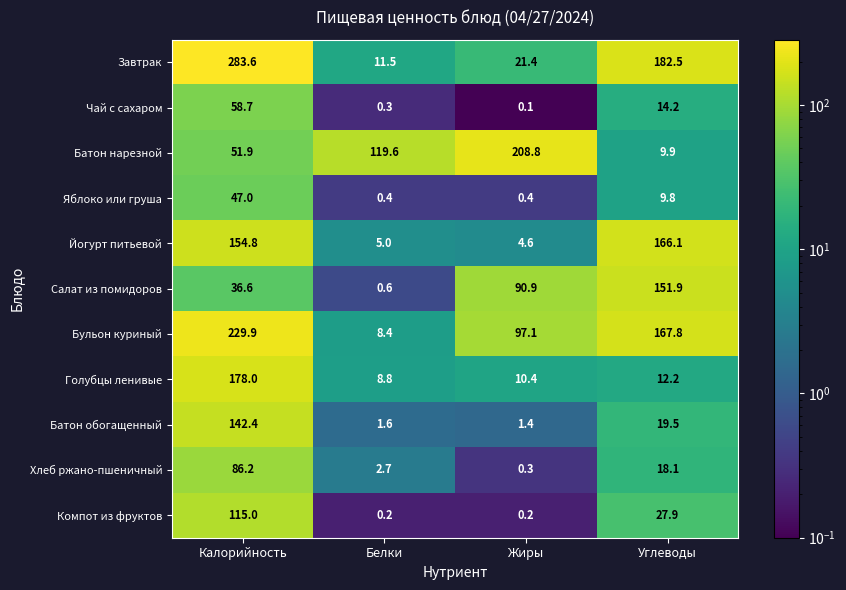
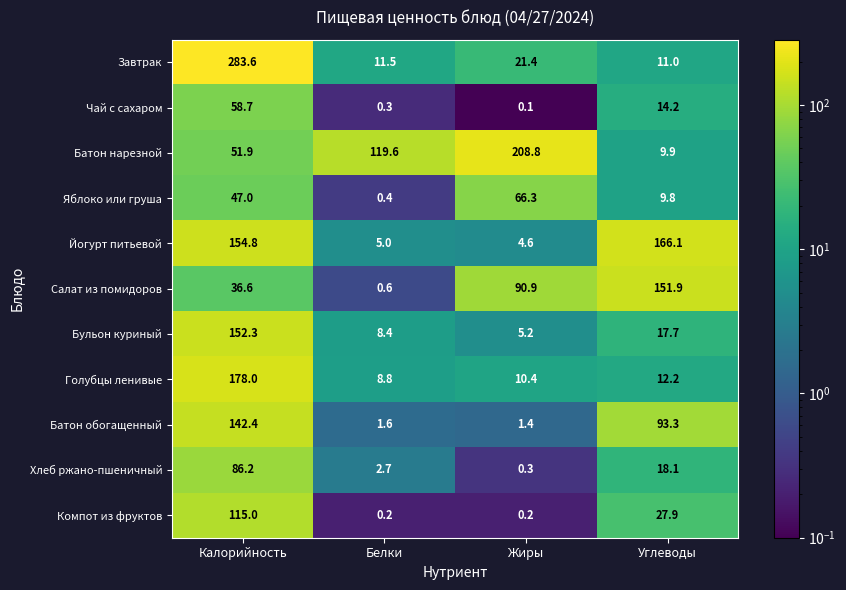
  {
    "Завтрак": {
      "Калорийность": 283.6,
      "Белки": 11.5,
      "Жиры": 21.4,
-     "Углеводы": 182.5
+     "Углеводы": 11.0
    },
    "Чай с сахаром": {
      "Калорийность": 58.7,
      "Белки": 0.3,
      "Жиры": 0.1,
      "Углеводы": 14.2
    },
    "Батон нарезной": {
      "Калорийность": 51.9,
      "Белки": 119.6,
      "Жиры": 208.8,
      "Углеводы": 9.9
    },
    "Яблоко или груша": {
      "Калорийность": 47.0,
      "Белки": 0.4,
-     "Жиры": 0.4,
+     "Жиры": 66.3,
      "Углеводы": 9.8
    },
    "Йогурт питьевой": {
      "Калорийность": 154.8,
      "Белки": 5.0,
      "Жиры": 4.6,
      "Углеводы": 166.1
    },
    "Салат из помидоров": {
      "Калорийность": 36.6,
      "Белки": 0.6,
      "Жиры": 90.9,
      "Углеводы": 151.9
    },
    "Бульон куриный": {
-     "Калорийность": 229.9,
+     "Калорийность": 152.3,
      "Белки": 8.4,
-     "Жиры": 97.1,
-     "Углеводы": 167.8
+     "Жиры": 5.2,
+     "Углеводы": 17.7
    },
    "Голубцы ленивые": {
      "Калорийность": 178.0,
      "Белки": 8.8,
      "Жиры": 10.4,
      "Углеводы": 12.2
    },
    "Батон обогащенный": {
      "Калорийность": 142.4,
      "Белки": 1.6,
      "Жиры": 1.4,
-     "Углеводы": 19.5
+     "Углеводы": 93.3
    },
    "Хлеб ржано-пшеничный": {
      "Калорийность": 86.2,
      "Белки": 2.7,
      "Жиры": 0.3,
      "Углеводы": 18.1
    },
    "Компот из фруктов": {
      "Калорийность": 115.0,
      "Белки": 0.2,
      "Жиры": 0.2,
      "Углеводы": 27.9
    }
  }
